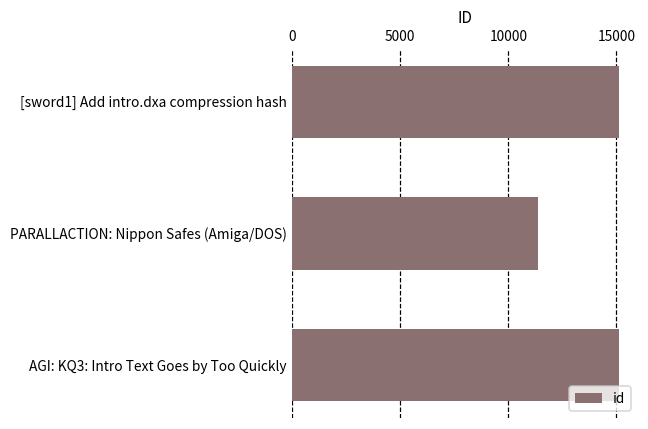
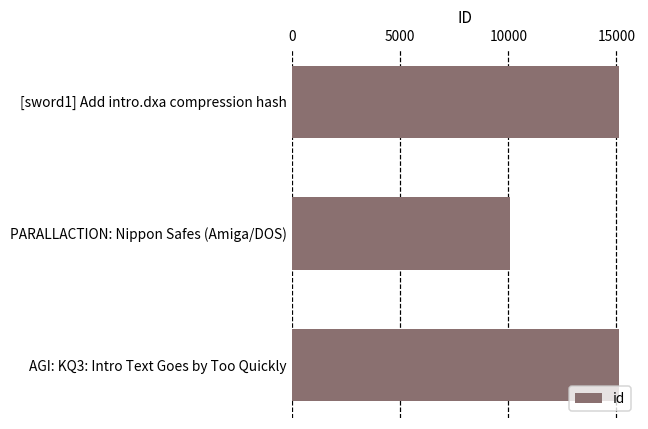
  {
    "[sword1] Add intro.dxa compression hash": 15100,
-   "PARALLACTION: Nippon Safes (Amiga/DOS)": 11400,
+   "PARALLACTION: Nippon Safes (Amiga/DOS)": 10100,
    "AGI: KQ3: Intro Text Goes by Too Quickly": 15100
  }
